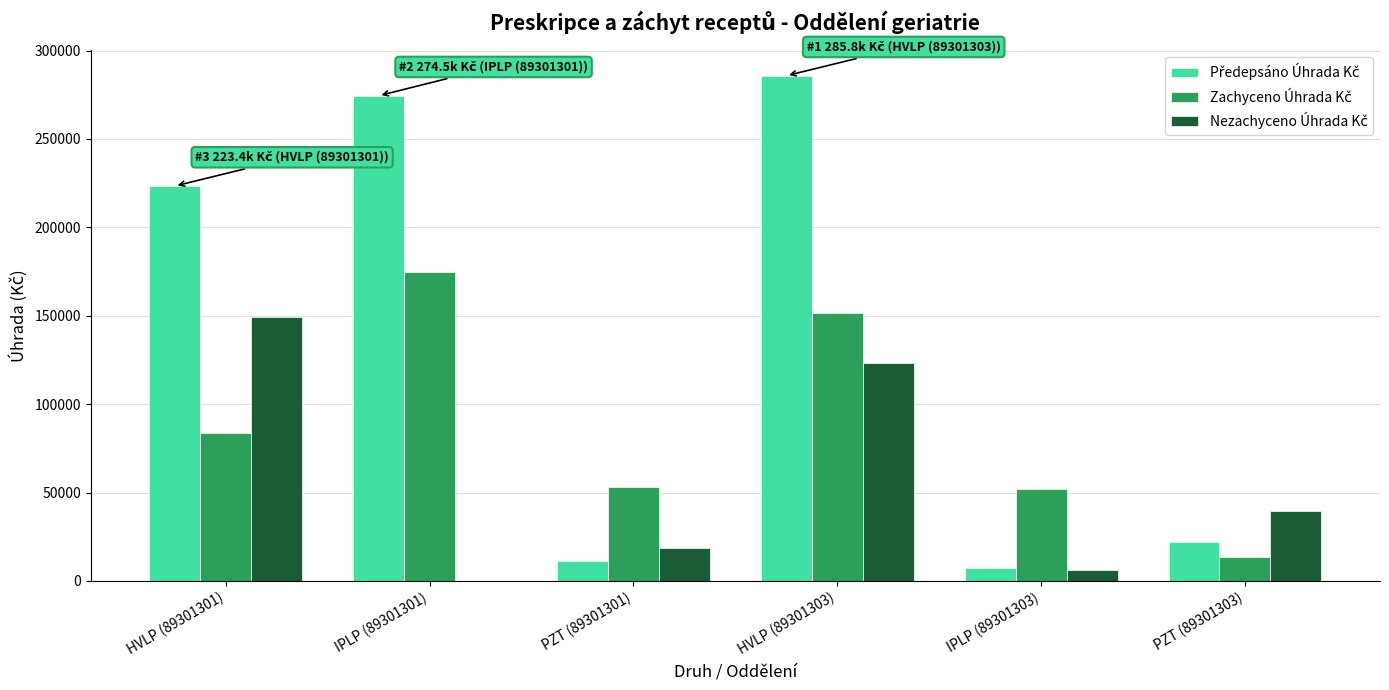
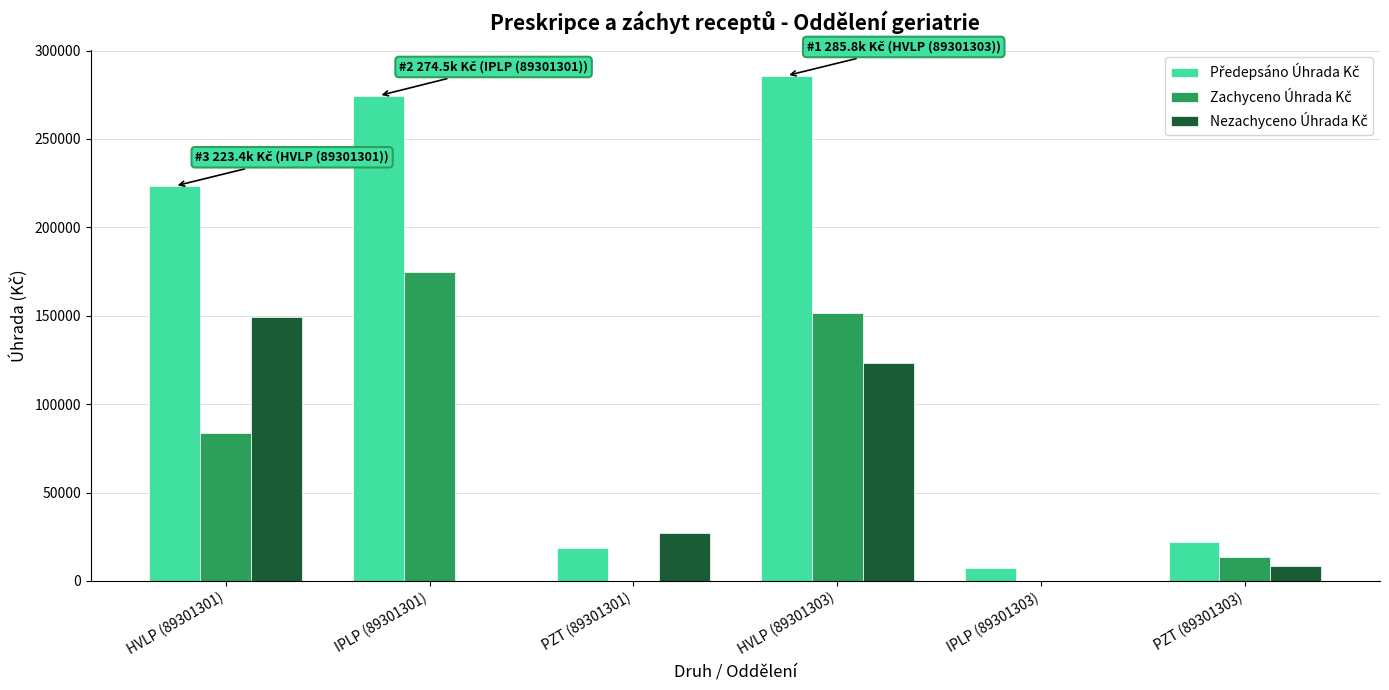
  {
    "Předepsáno Úhrada Kč": {
-     "PZT (89301301)": 11000,
+     "PZT (89301301)": 19000,
      "IPLP (89301303)": 7000,
      "PZT (89301303)": 22000
    },
    "Zachyceno Úhrada Kč": {
      "HVLP (89301301)": 84000,
      "IPLP (89301301)": 175000,
-     "PZT (89301301)": 53000,
+     "PZT (89301301)": 0,
      "HVLP (89301303)": 152000,
-     "IPLP (89301303)": 52000,
+     "IPLP (89301303)": 0,
      "PZT (89301303)": 13000
    },
    "Nezachyceno Úhrada Kč": {
      "HVLP (89301301)": 149000,
      "IPLP (89301301)": 0,
-     "PZT (89301301)": 19000,
+     "PZT (89301301)": 27000,
      "HVLP (89301303)": 123000,
-     "IPLP (89301303)": 6000,
-     "PZT (89301303)": 40000
+     "IPLP (89301303)": 0,
+     "PZT (89301303)": 8000
    }
  }
